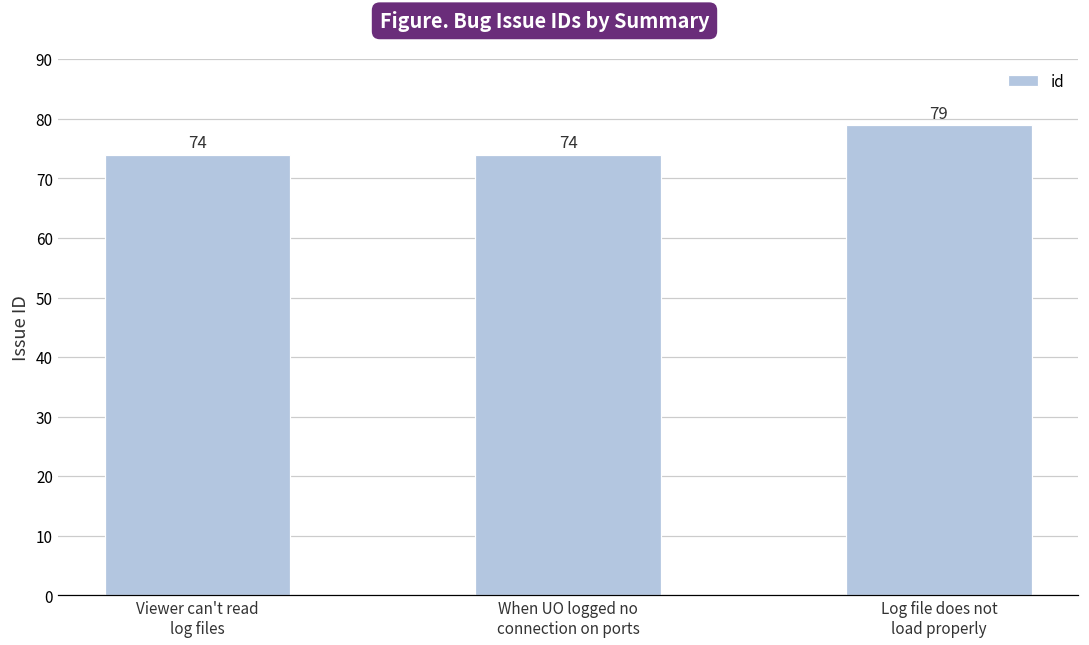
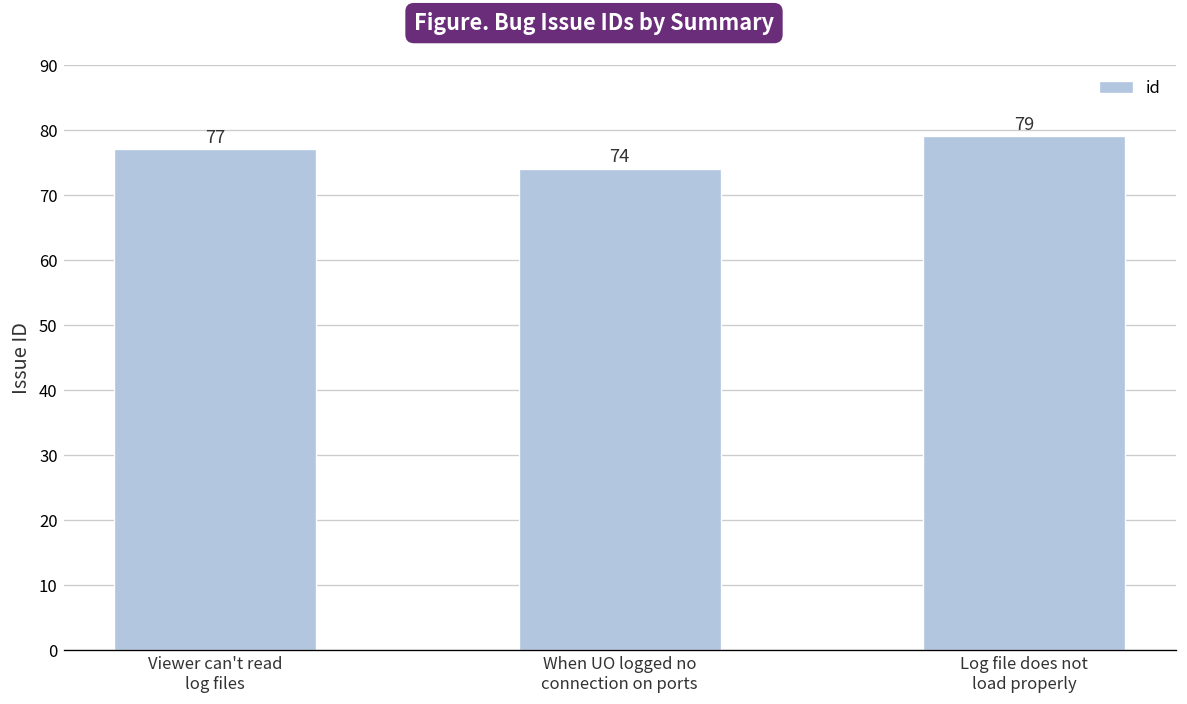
  {
-   "Viewer can't read log files": 74,
+   "Viewer can't read log files": 77,
    "When UO logged no connection on ports": 74,
    "Log file does not load properly": 79
  }
